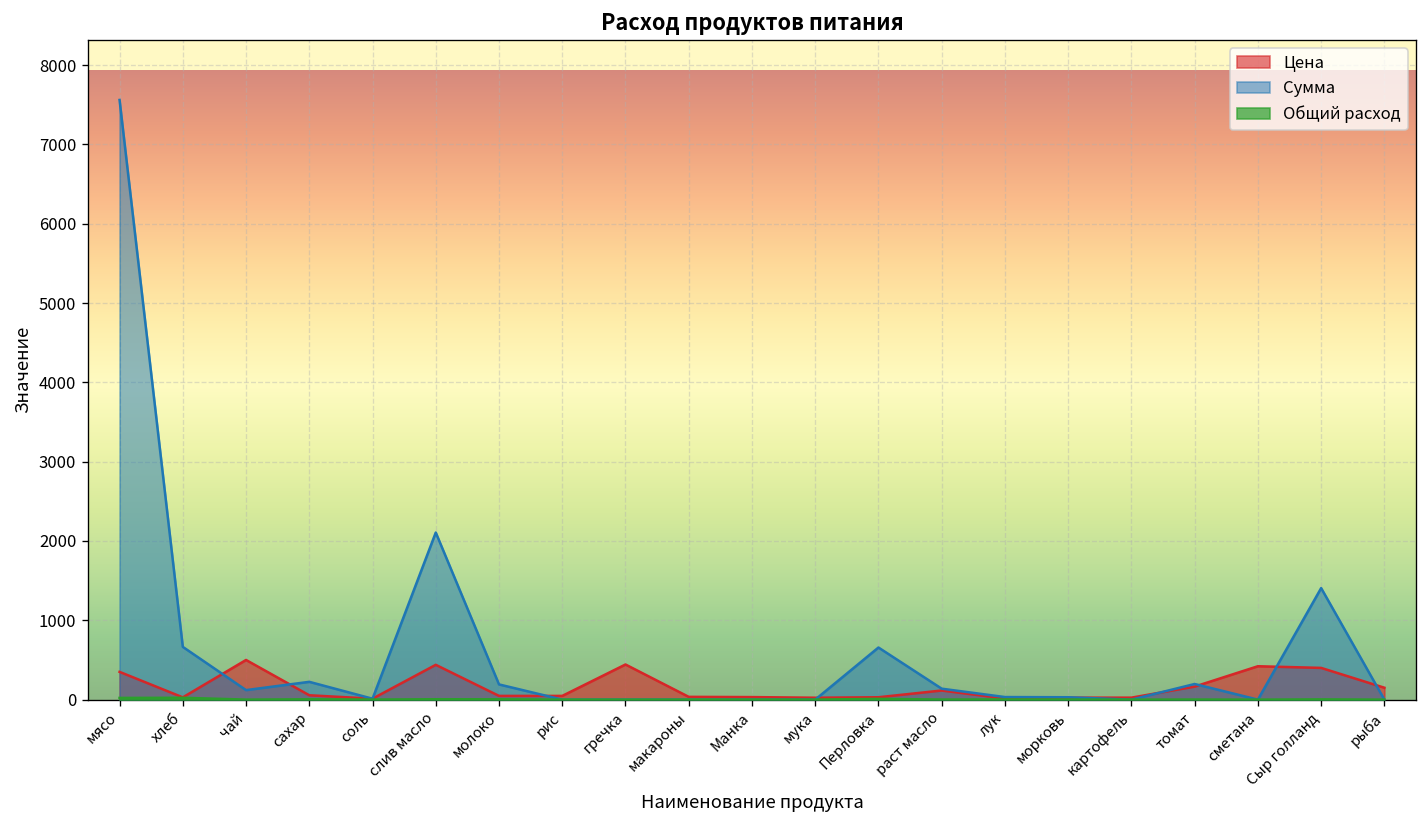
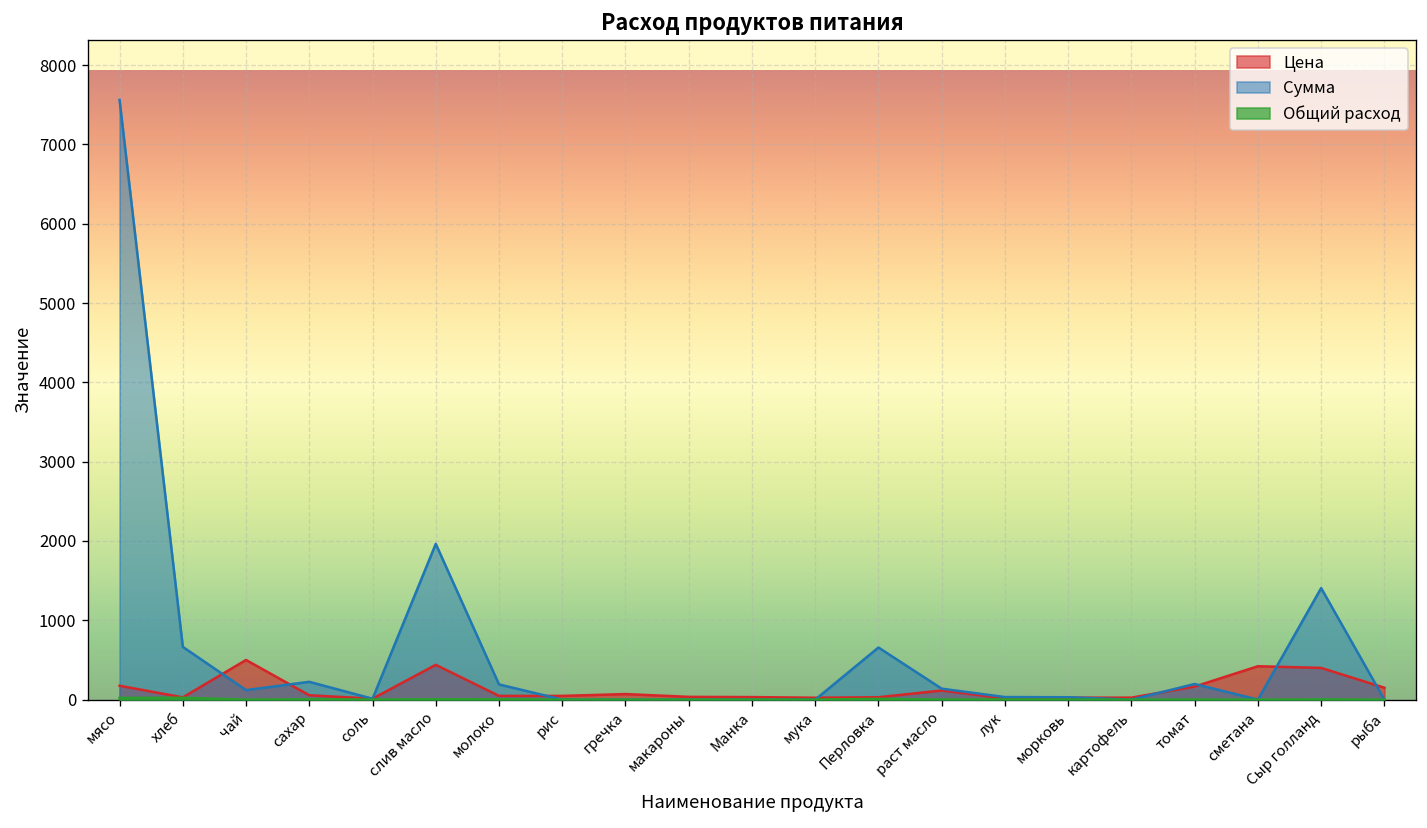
  {
    "Цена": {
-     "мясо": 400,
+     "мясо": 200,
      "чай": 500,
      "сахар": 100,
      "слив масло": 400,
      "молоко": 0,
      "рис": 0,
-     "гречка": 400,
+     "гречка": 100,
      "сметана": 400,
      "Сыр голланд": 400,
      "рыба": 200
    },
    "Сумма": {
      "мясо": 7600,
      "хлеб": 700,
      "чай": 100,
      "сахар": 200,
-     "слив масло": 2100,
+     "слив масло": 2000,
      "молоко": 200,
      "Перловка": 700,
      "Сыр голланд": 1400
    },
    "Общий расход": {
      "мясо": 0,
      "чай": 0,
      "сахар": 0,
      "слив масло": 0,
      "молоко": 0,
      "раст масло": 0,
      "томат": 0,
      "Сыр голланд": 0
    }
  }
